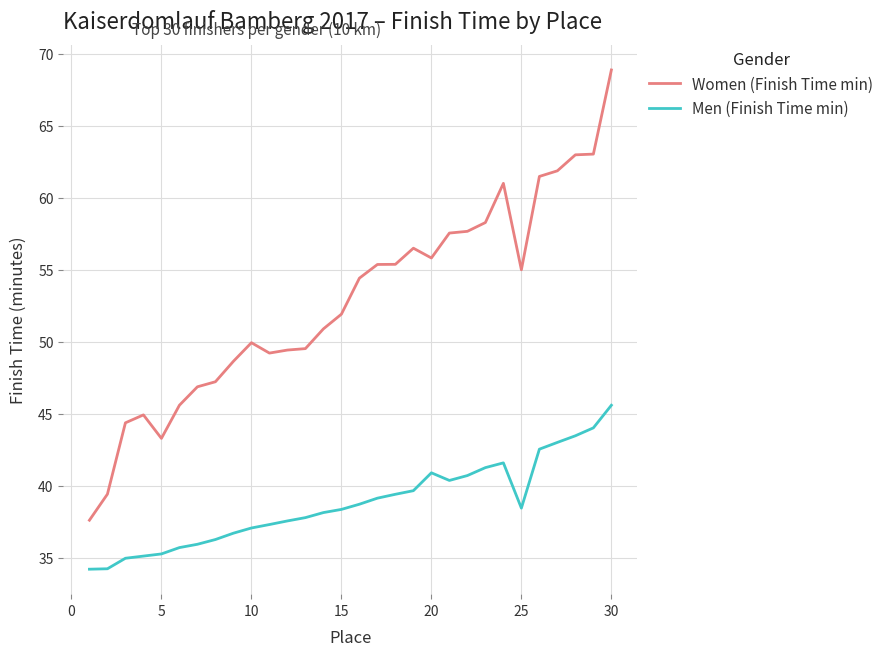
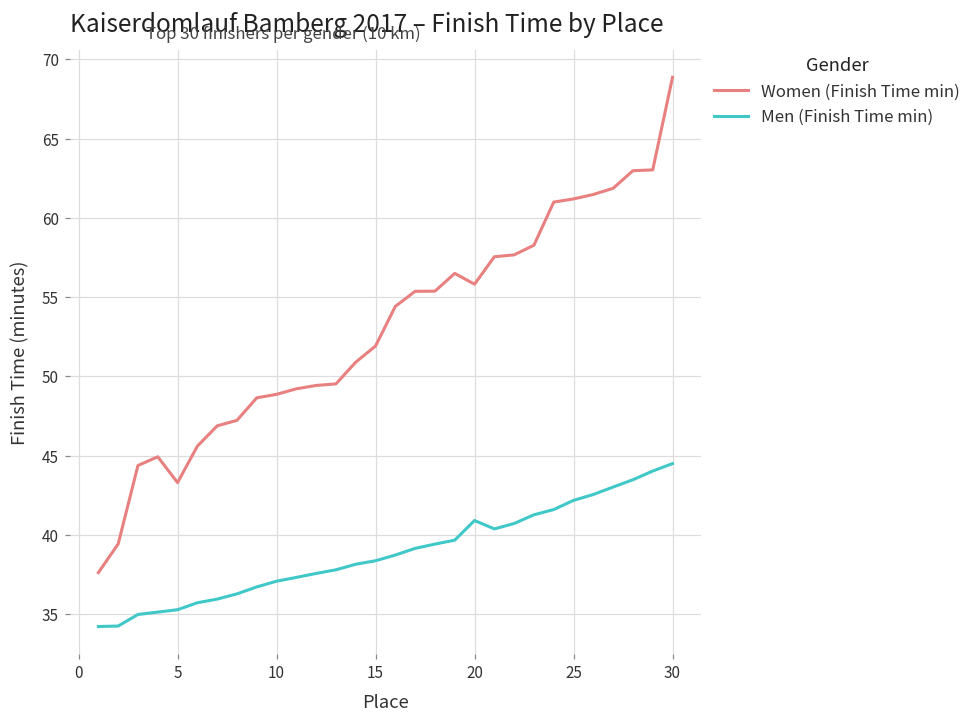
  {
    "Women (Finish Time min)": {
      "5": 43.3,
-     "10": 49.9,
+     "10": 48.9,
      "15": 51.9,
      "20": 55.8,
-     "25": 55.0,
+     "25": 61.2,
      "30": 68.9
    },
    "Men (Finish Time min)": {
      "5": 35.3,
      "10": 37.1,
      "15": 38.4,
      "20": 40.9,
-     "25": 38.5,
-     "30": 45.6
+     "25": 42.2,
+     "30": 44.5
    }
  }
